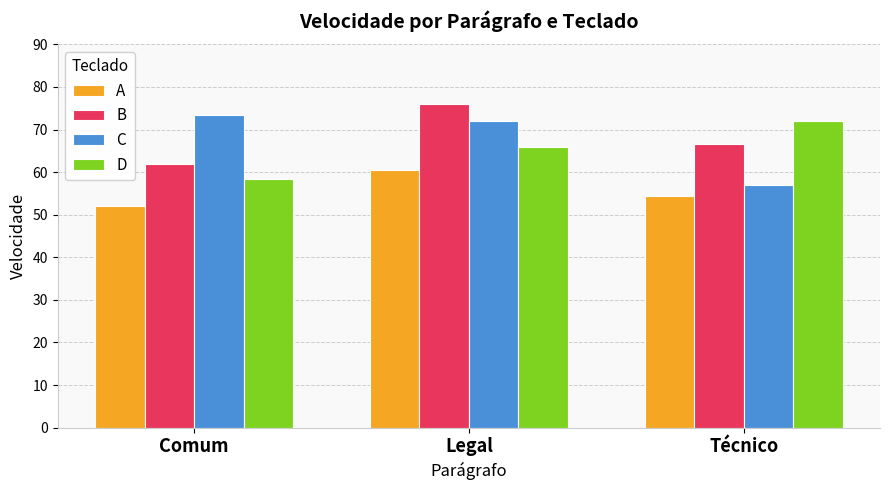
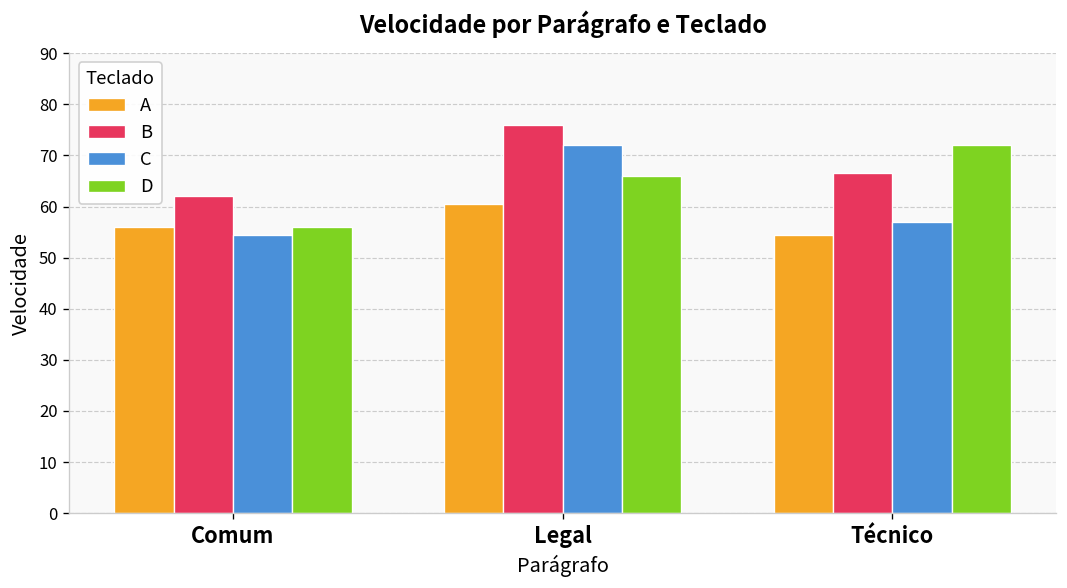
  {
    "A": {
-     "Comum": 52,
+     "Comum": 56,
      "Legal": 61,
      "Técnico": 55
    },
    "B": {
      "Comum": 62,
      "Legal": 76,
      "Técnico": 67
    },
    "C": {
-     "Comum": 74,
+     "Comum": 55,
      "Legal": 72,
      "Técnico": 57
    },
    "D": {
-     "Comum": 59,
+     "Comum": 56,
      "Legal": 66,
      "Técnico": 72
    }
  }
